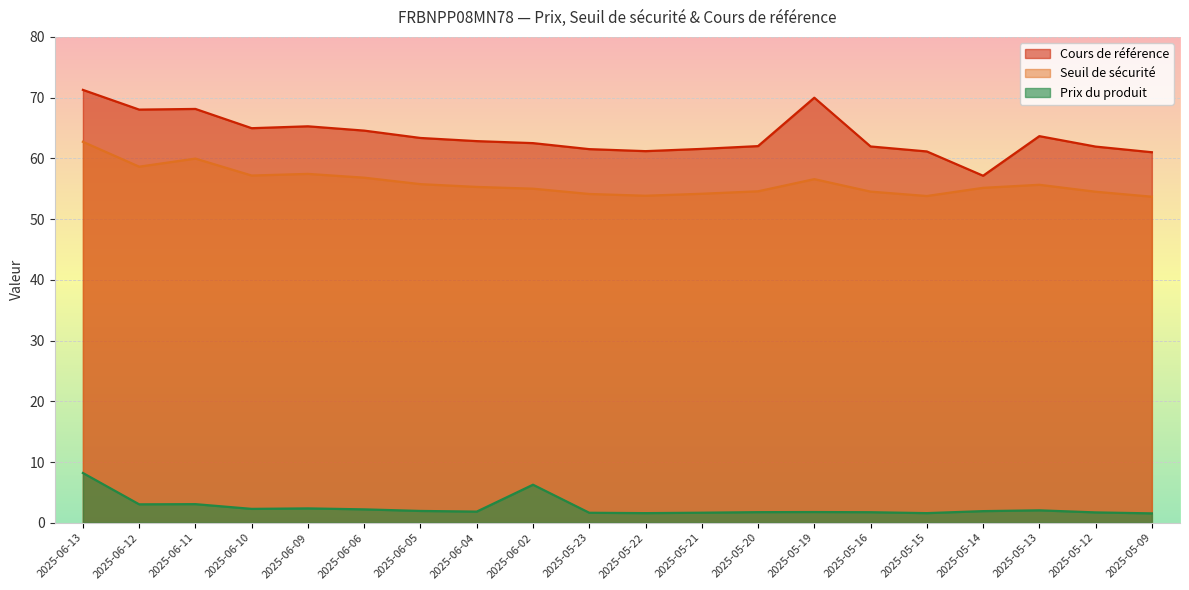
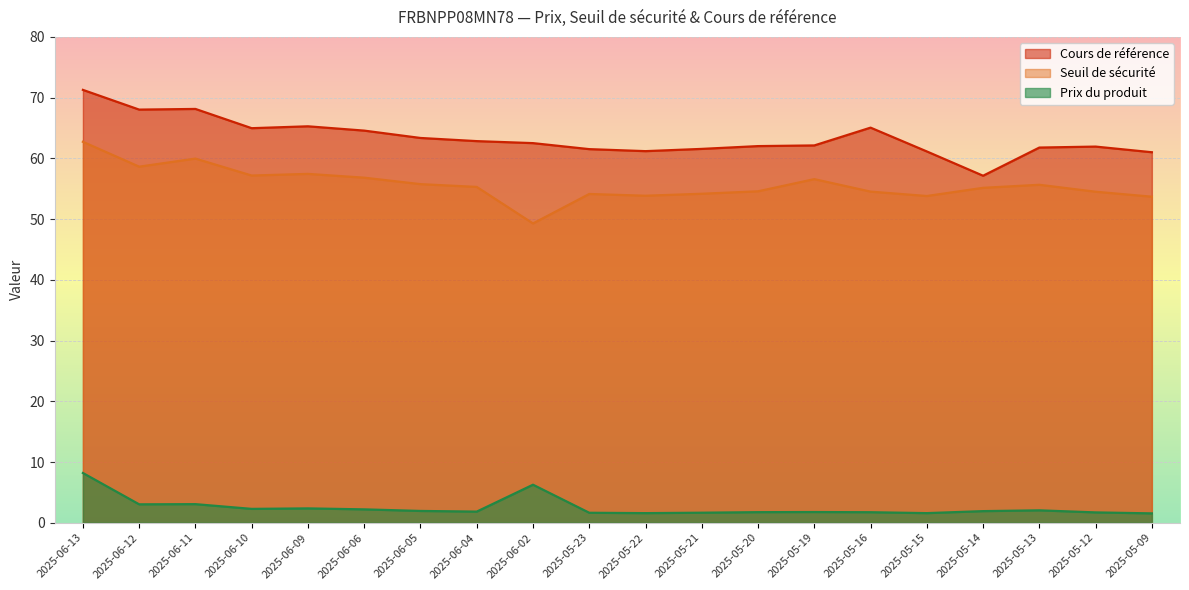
  {
    "Cours de référence": {
      "2025-06-13": 71,
      "2025-06-12": 68,
      "2025-06-11": 68,
      "2025-06-10": 65,
      "2025-06-09": 65,
      "2025-06-06": 65,
      "2025-06-05": 63,
      "2025-06-04": 63,
      "2025-06-02": 63,
      "2025-05-23": 62,
      "2025-05-22": 61,
      "2025-05-21": 62,
      "2025-05-20": 62,
-     "2025-05-19": 70,
-     "2025-05-16": 62,
+     "2025-05-19": 62,
+     "2025-05-16": 65,
      "2025-05-15": 61,
      "2025-05-14": 57,
-     "2025-05-13": 64,
+     "2025-05-13": 62,
      "2025-05-12": 62,
      "2025-05-09": 61
    },
    "Seuil de sécurité": {
      "2025-06-13": 63,
      "2025-06-12": 59,
      "2025-06-11": 60,
      "2025-06-10": 57,
      "2025-06-09": 57,
      "2025-06-06": 57,
      "2025-06-05": 56,
      "2025-06-04": 55,
-     "2025-06-02": 55,
+     "2025-06-02": 49,
      "2025-05-23": 54,
      "2025-05-22": 54,
      "2025-05-21": 54,
      "2025-05-20": 55,
      "2025-05-19": 57,
      "2025-05-16": 55,
      "2025-05-15": 54,
      "2025-05-14": 55,
      "2025-05-13": 56,
      "2025-05-12": 55,
      "2025-05-09": 54
    },
    "Prix du produit": {
      "2025-06-13": 8,
      "2025-06-12": 3,
      "2025-06-11": 3,
      "2025-06-10": 2,
      "2025-06-09": 2,
      "2025-06-06": 2,
      "2025-06-05": 2,
      "2025-06-04": 2,
      "2025-06-02": 6,
      "2025-05-23": 2,
      "2025-05-22": 2,
      "2025-05-21": 2,
      "2025-05-20": 2,
      "2025-05-19": 2,
      "2025-05-16": 2,
      "2025-05-15": 2,
      "2025-05-14": 2,
      "2025-05-13": 2,
      "2025-05-12": 2,
      "2025-05-09": 2
    }
  }
